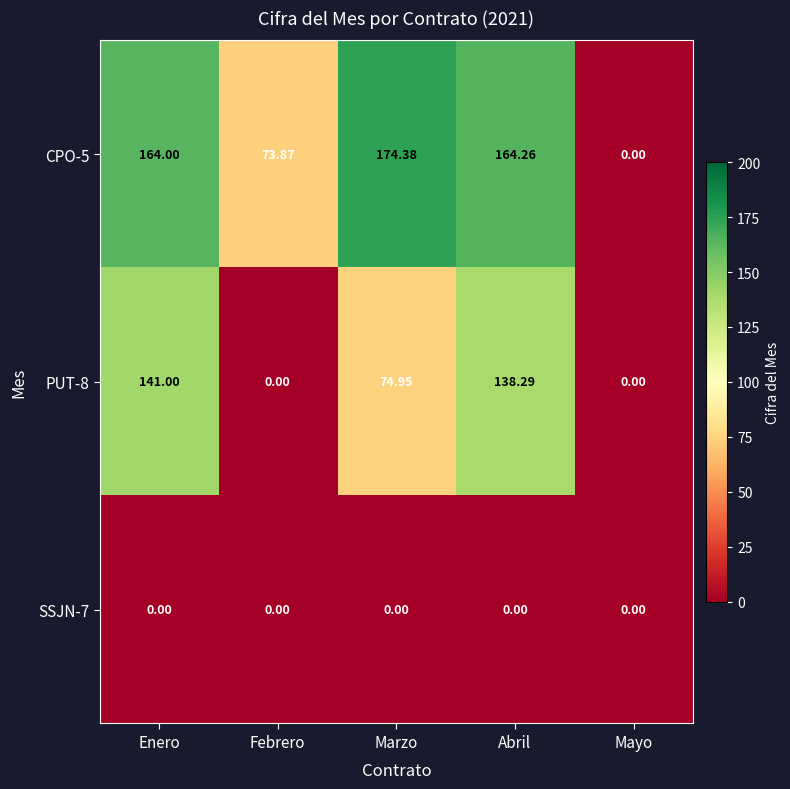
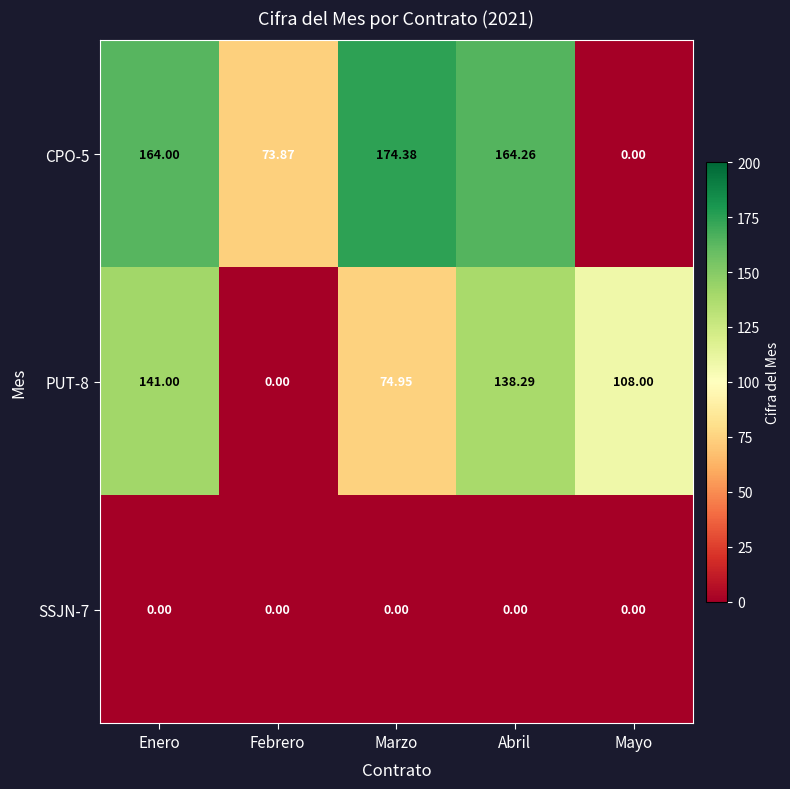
  {
    "CPO-5": {
      "Enero": 164.00,
      "Febrero": 73.87,
      "Marzo": 174.38,
      "Abril": 164.26,
      "Mayo": 0.00
    },
    "PUT-8": {
      "Enero": 141.00,
      "Febrero": 0.00,
      "Marzo": 74.95,
      "Abril": 138.29,
-     "Mayo": 0.00
+     "Mayo": 108.00
    },
    "SSJN-7": {
      "Enero": 0.00,
      "Febrero": 0.00,
      "Marzo": 0.00,
      "Abril": 0.00,
      "Mayo": 0.00
    }
  }
